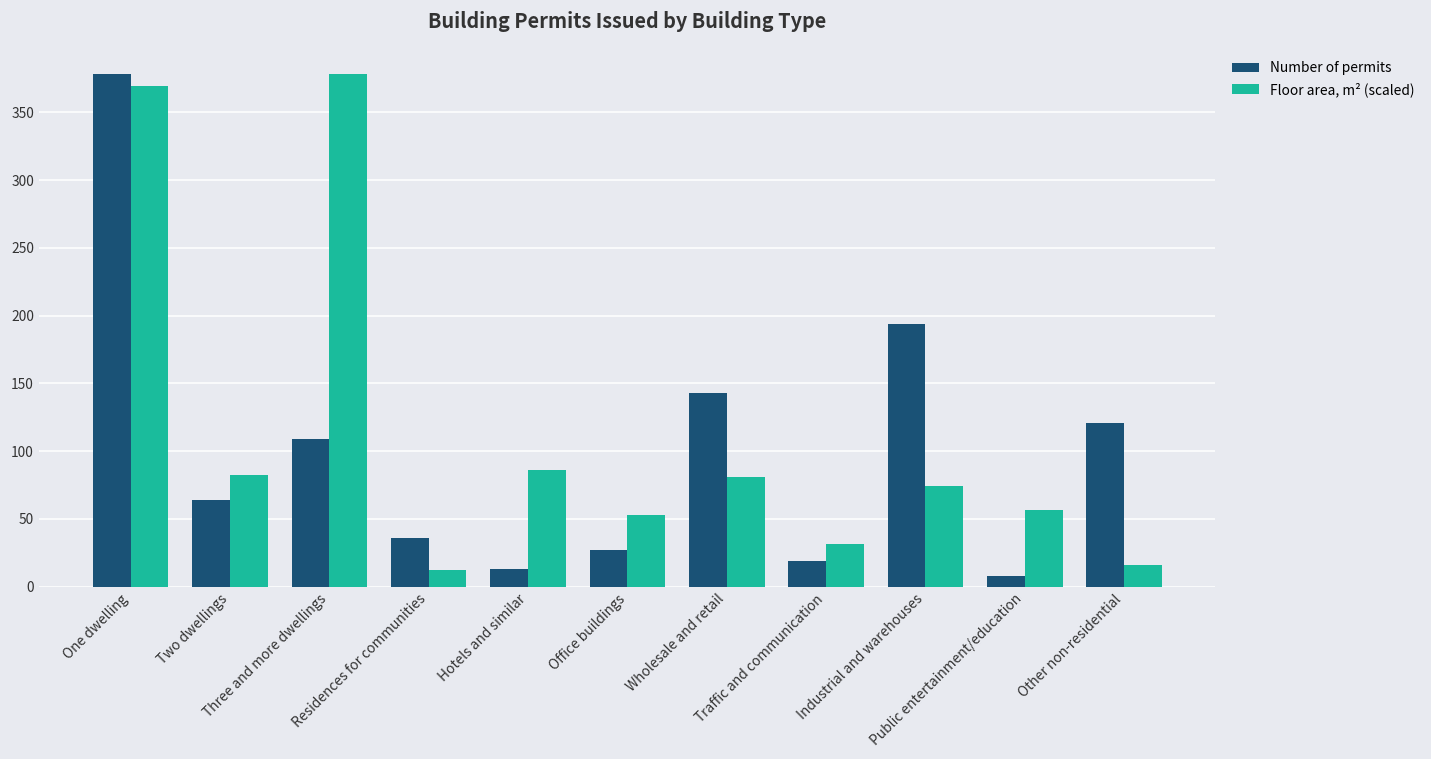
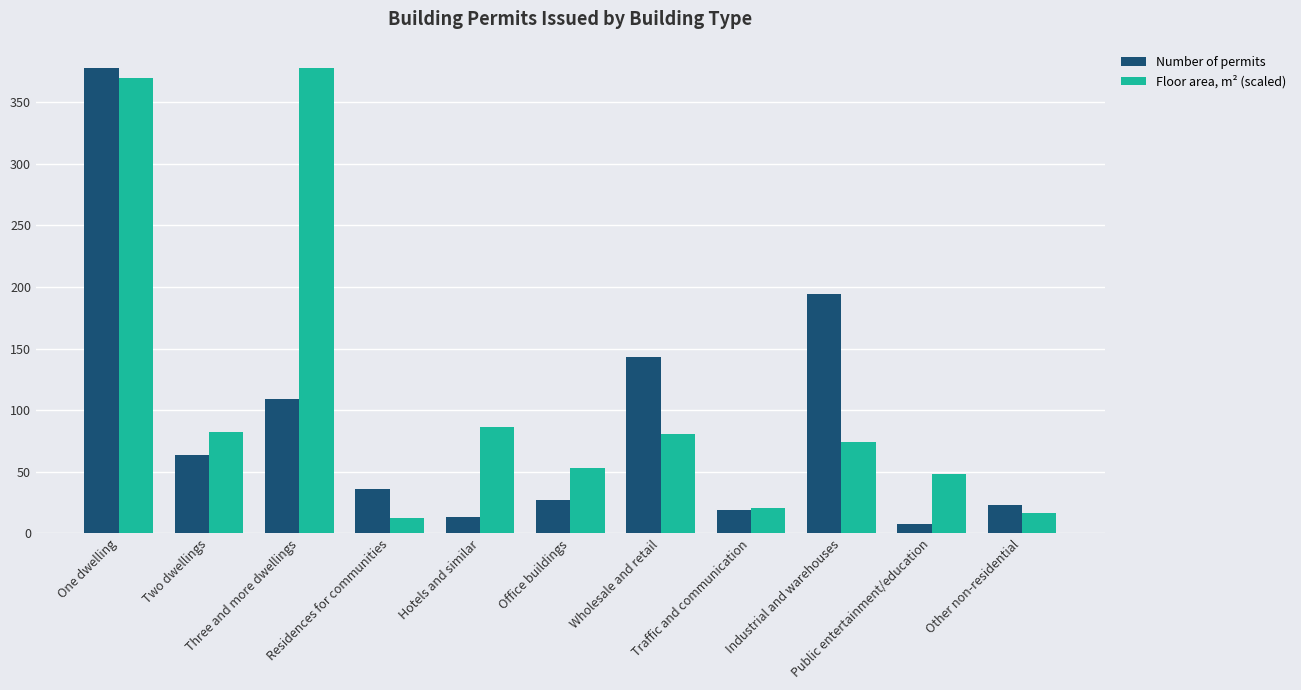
  {
    "Number of permits": {
      "One dwelling": 378,
      "Two dwellings": 64,
      "Three and more dwellings": 109,
      "Residences for communities": 36,
      "Hotels and similar": 13,
      "Office buildings": 27,
      "Wholesale and retail": 143,
      "Traffic and communication": 19,
      "Industrial and warehouses": 194,
      "Public entertainment/education": 8,
-     "Other non-residential": 121
+     "Other non-residential": 23
    },
    "Floor area, m² (scaled)": {
      "One dwelling": 370,
      "Two dwellings": 82,
      "Three and more dwellings": 378,
      "Residences for communities": 12,
      "Hotels and similar": 86,
      "Office buildings": 53,
      "Wholesale and retail": 81,
-     "Traffic and communication": 31,
+     "Traffic and communication": 21,
      "Industrial and warehouses": 74,
-     "Public entertainment/education": 56,
+     "Public entertainment/education": 49,
      "Other non-residential": 16
    }
  }
